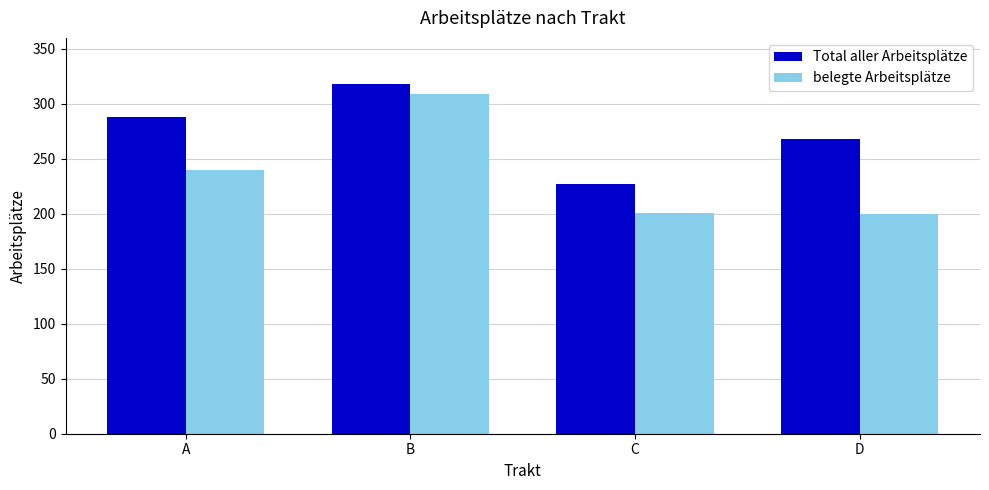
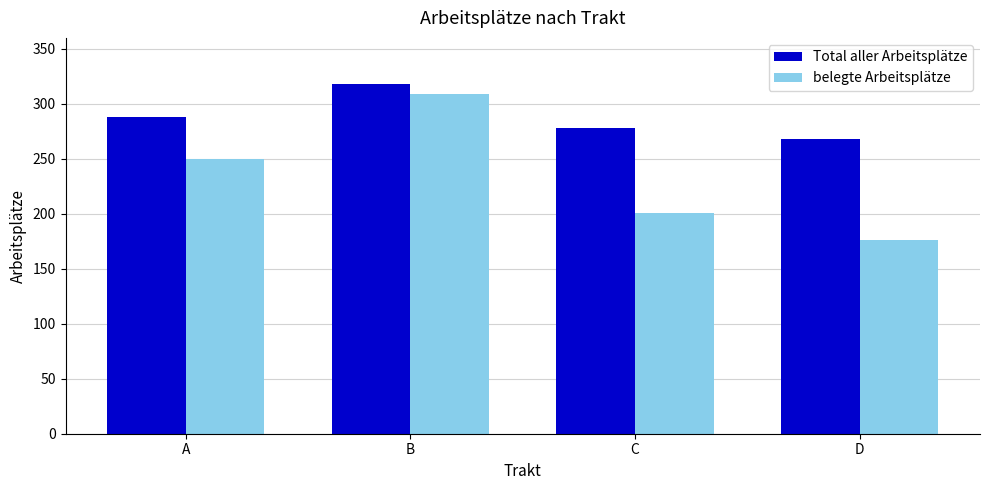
  {
    "Total aller Arbeitsplätze": {
      "A": 288,
      "B": 318,
-     "C": 227,
+     "C": 278,
      "D": 268
    },
    "belegte Arbeitsplätze": {
-     "A": 240,
+     "A": 250,
      "B": 309,
      "C": 201,
-     "D": 200
+     "D": 176
    }
  }
